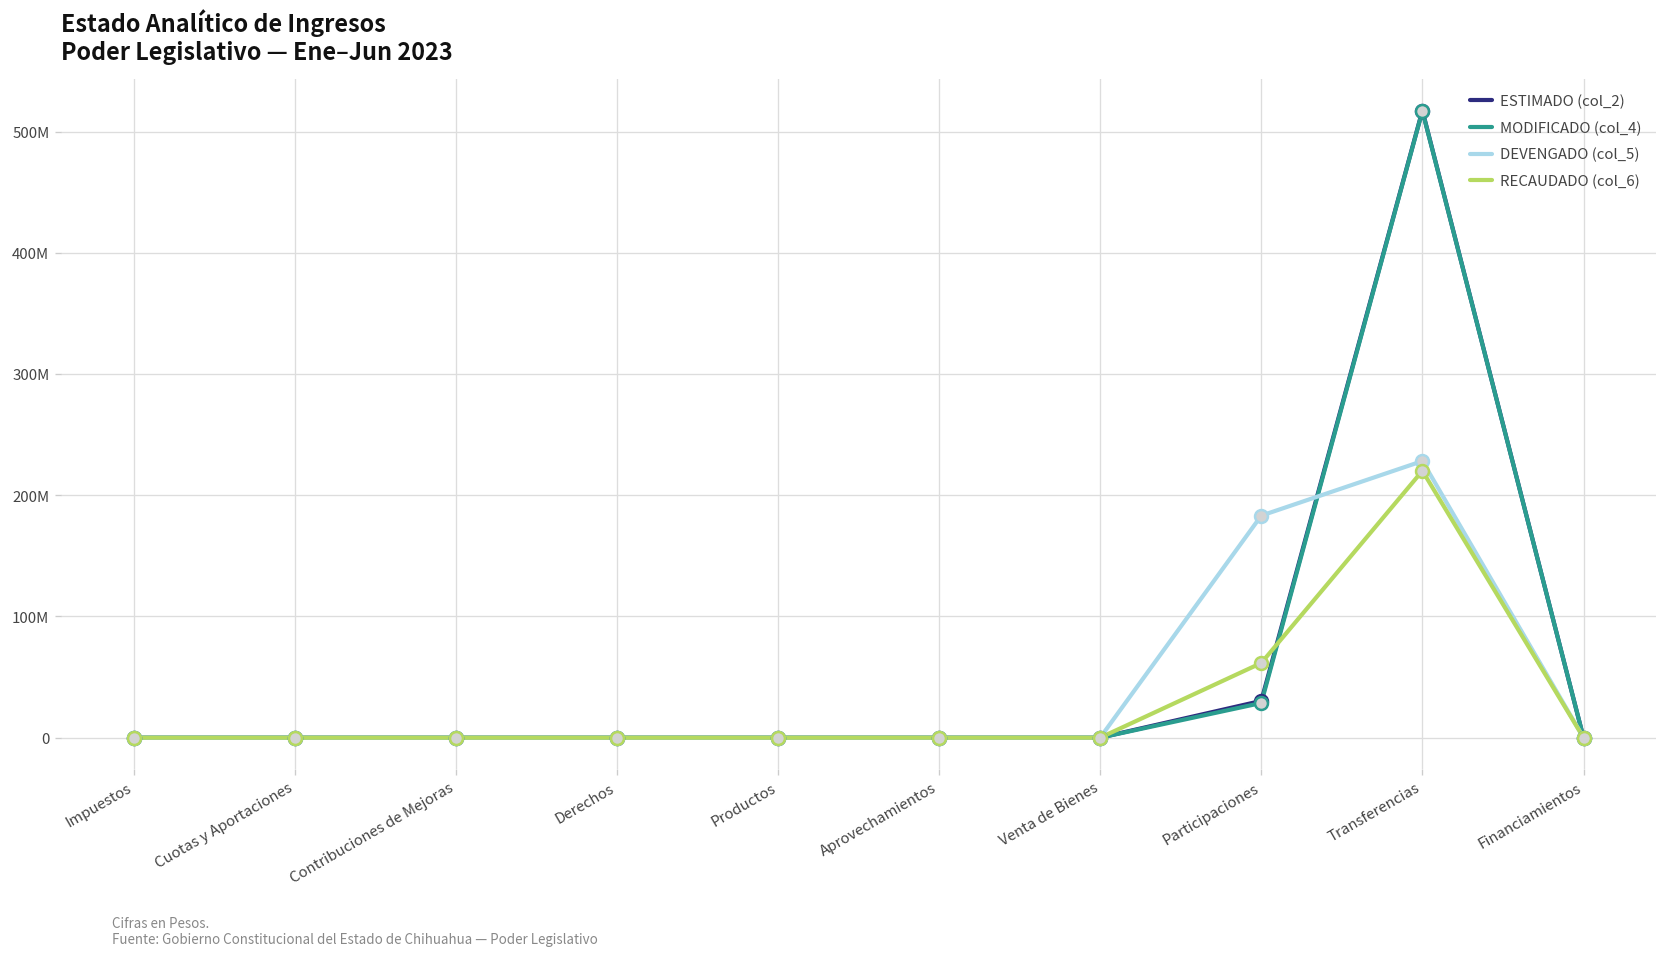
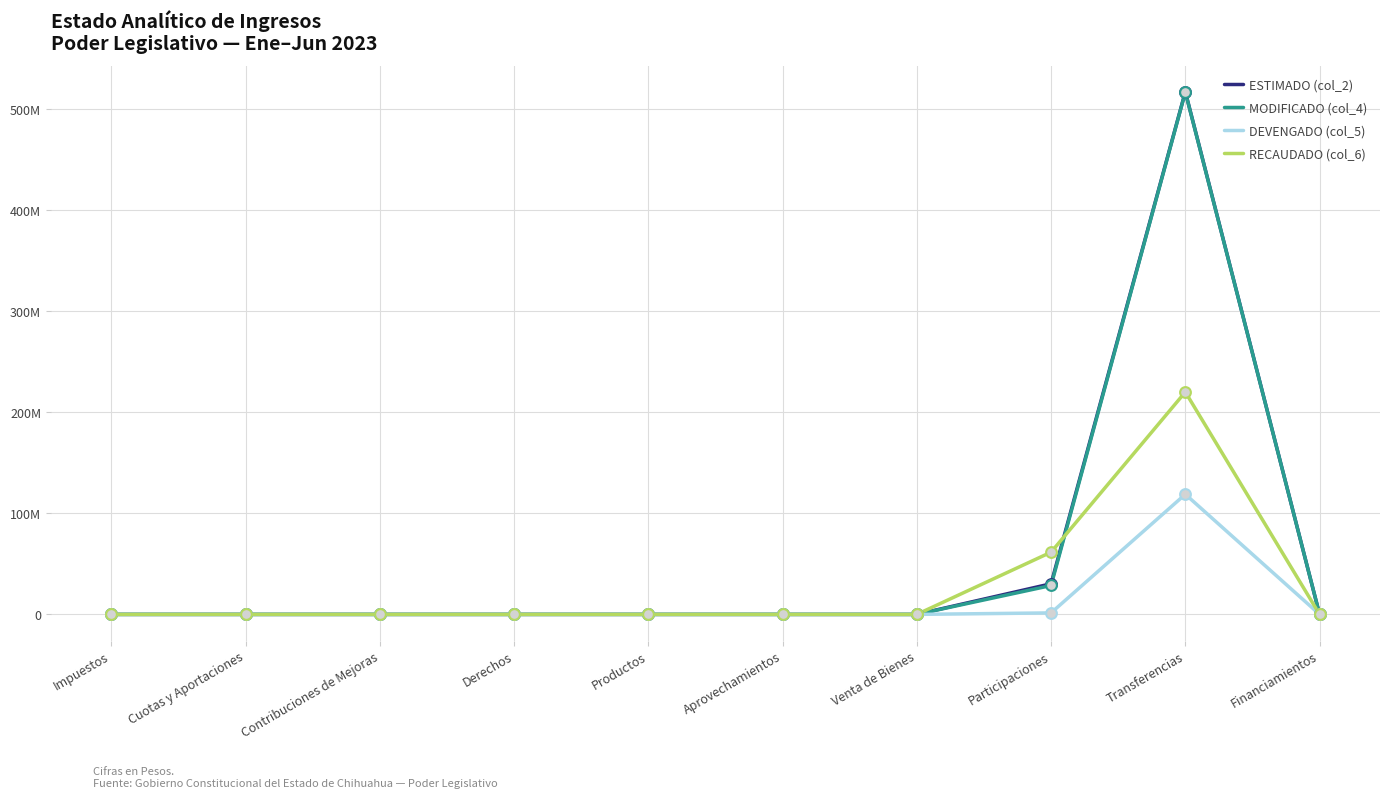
  {
    "DEVENGADO (col_5)": {
-     "Participaciones": 183000000,
-     "Transferencias": 228000000
+     "Participaciones": 1000000,
+     "Transferencias": 119000000
    },
    "RECAUDADO (col_6)": {
      "Participaciones": 62000000,
      "Transferencias": 220000000
    }
  }
